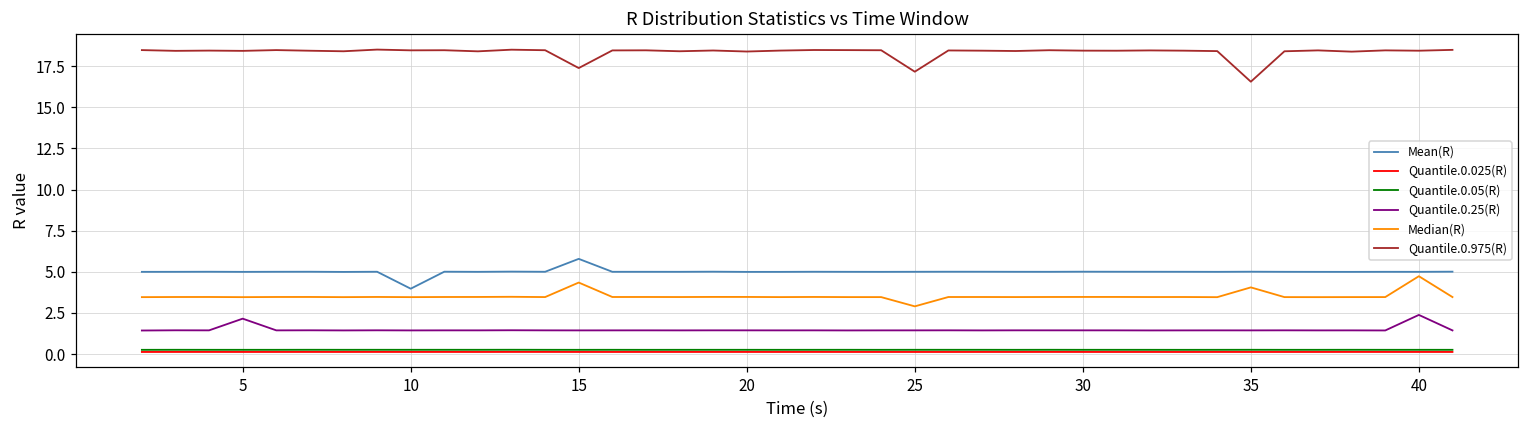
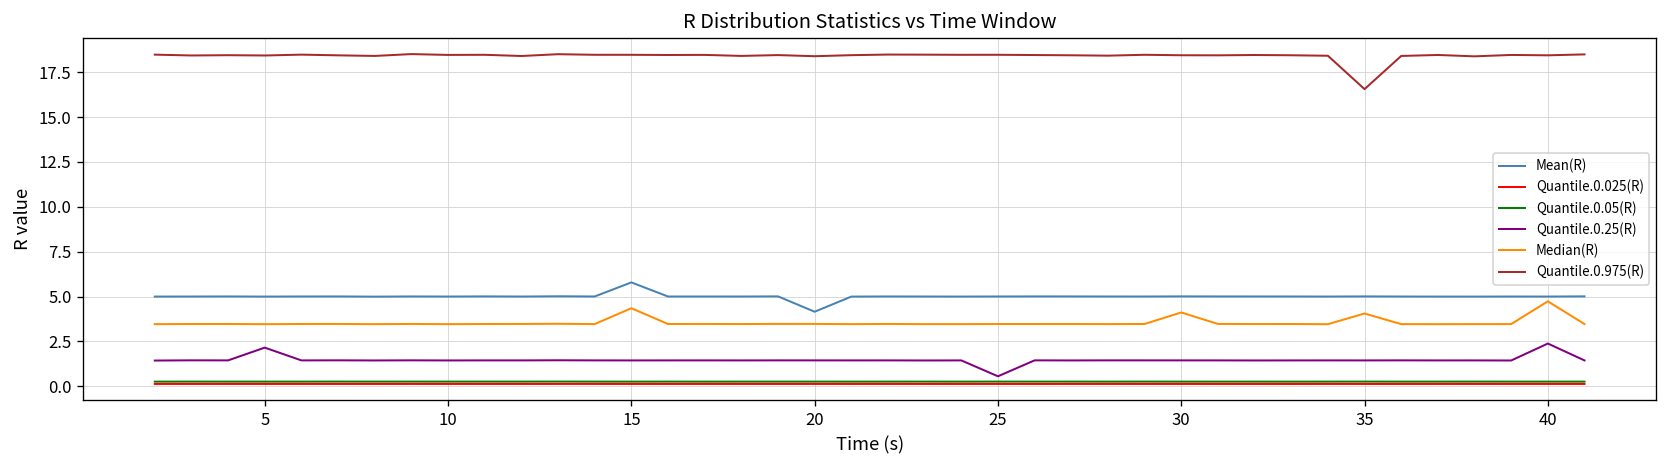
  {
    "Mean(R)": {
      "5": 5.0,
-     "10": 4.0,
+     "10": 5.0,
      "15": 5.8,
-     "20": 5.0,
+     "20": 4.2,
      "25": 5.0,
      "30": 5.0,
      "35": 5.0,
      "40": 5.0
    },
    "Quantile.0.25(R)": {
      "5": 2.2,
      "10": 1.4,
      "15": 1.4,
      "20": 1.4,
-     "25": 1.4,
+     "25": 0.6,
      "30": 1.4,
      "35": 1.4,
      "40": 2.4
    },
    "Median(R)": {
      "5": 3.5,
      "10": 3.5,
      "15": 4.3,
      "20": 3.5,
-     "25": 2.9,
-     "30": 3.5,
+     "25": 3.5,
+     "30": 4.1,
      "35": 4.1,
      "40": 4.7
    },
    "Quantile.0.975(R)": {
      "5": 18.4,
      "10": 18.5,
-     "15": 17.4,
+     "15": 18.5,
      "20": 18.4,
-     "25": 17.2,
+     "25": 18.5,
      "30": 18.4,
      "35": 16.6,
      "40": 18.4
    }
  }
